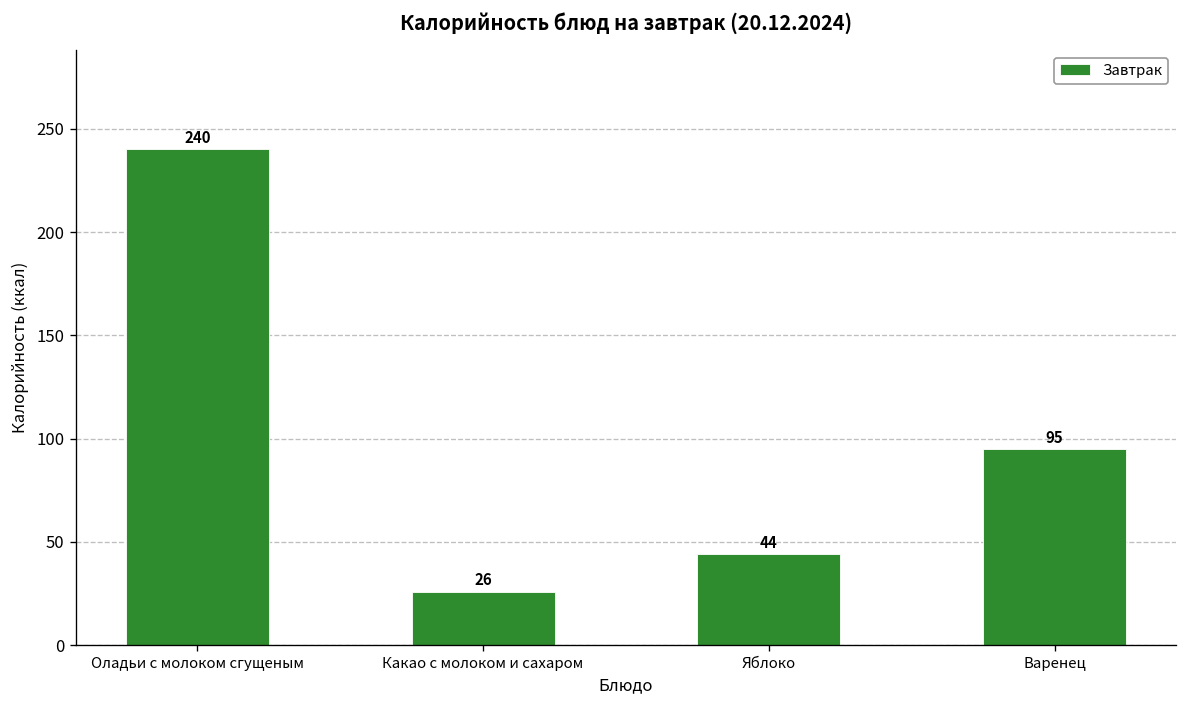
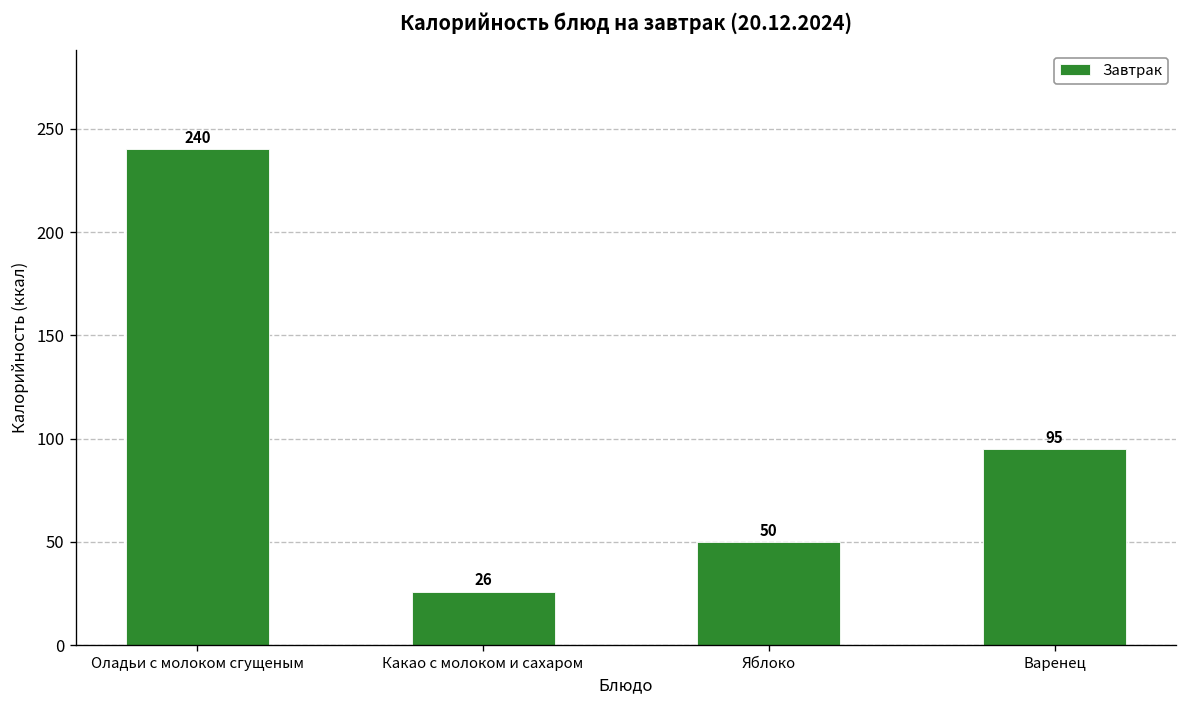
  {
    "Оладьи с молоком сгущеным": 240,
    "Какао с молоком и сахаром": 26,
-   "Яблоко": 44,
+   "Яблоко": 50,
    "Варенец": 95
  }
